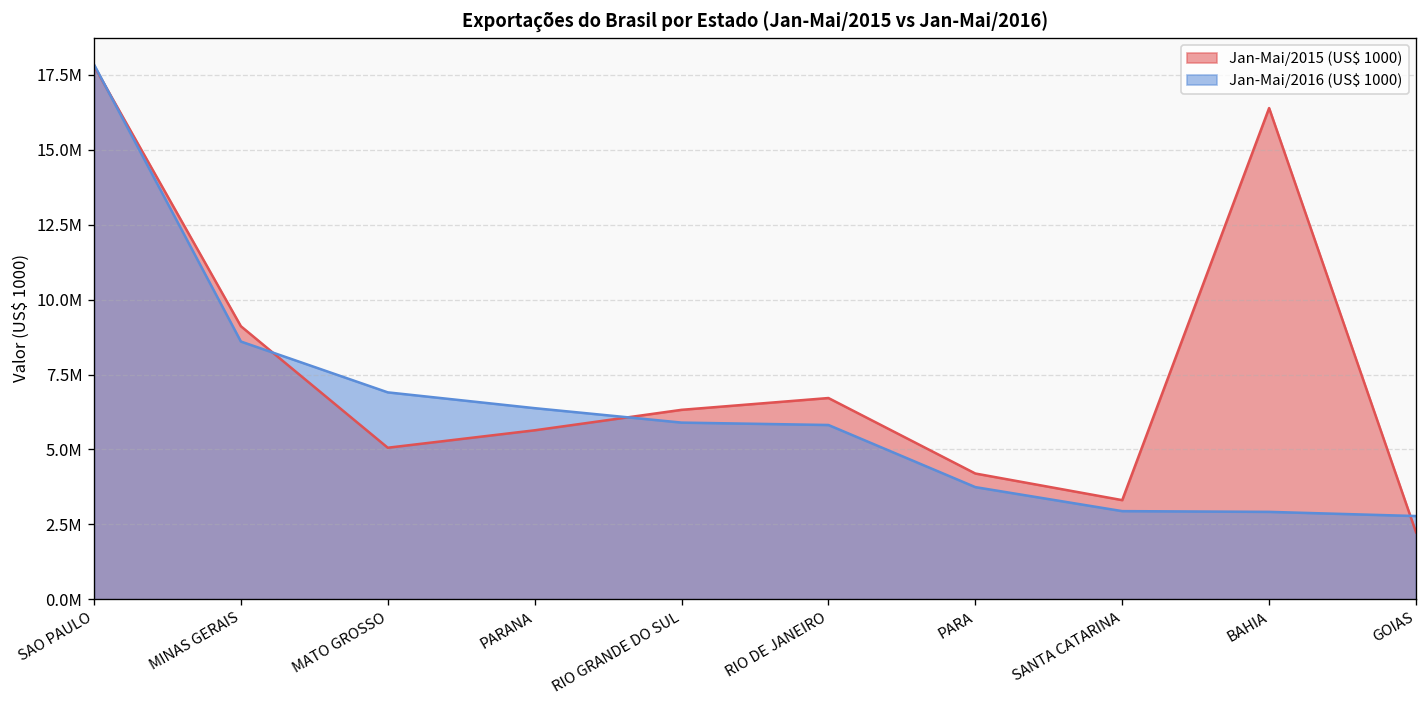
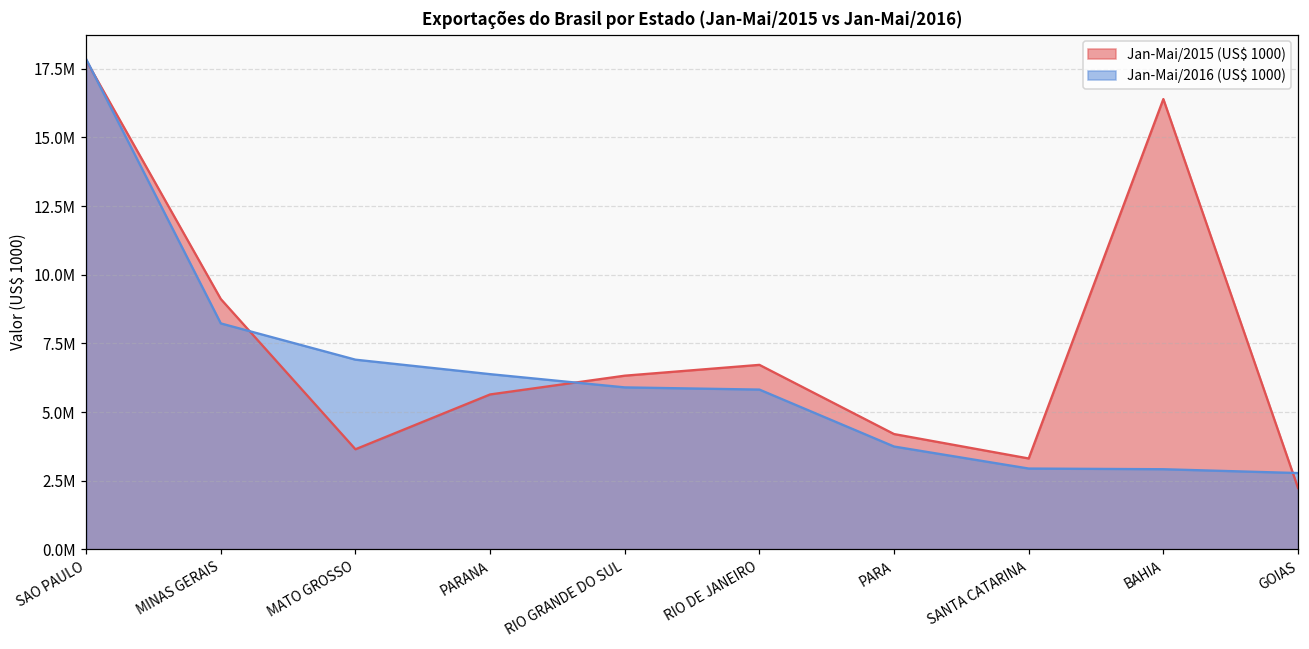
  {
    "Jan-Mai/2015 (US$ 1000)": {
      "MINAS GERAIS": 9100000,
-     "MATO GROSSO": 5100000,
+     "MATO GROSSO": 3600000,
      "PARANA": 5600000,
      "RIO GRANDE DO SUL": 6300000,
      "RIO DE JANEIRO": 6700000,
      "PARA": 4200000,
      "SANTA CATARINA": 3300000,
      "BAHIA": 16400000,
      "GOIAS": 2200000
    },
    "Jan-Mai/2016 (US$ 1000)": {
-     "MINAS GERAIS": 8600000,
+     "MINAS GERAIS": 8200000,
      "MATO GROSSO": 6900000,
      "PARANA": 6400000,
      "RIO GRANDE DO SUL": 5900000,
      "RIO DE JANEIRO": 5800000,
      "PARA": 3700000,
      "SANTA CATARINA": 2900000,
      "BAHIA": 2900000,
      "GOIAS": 2800000
    }
  }
